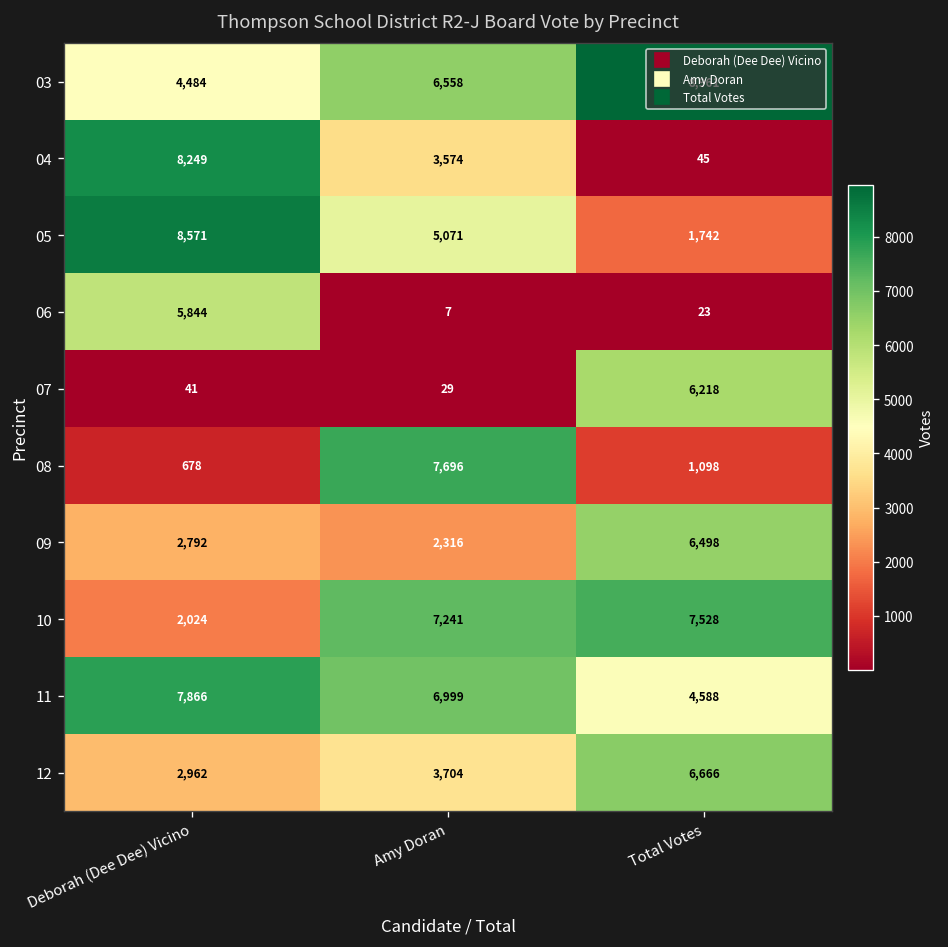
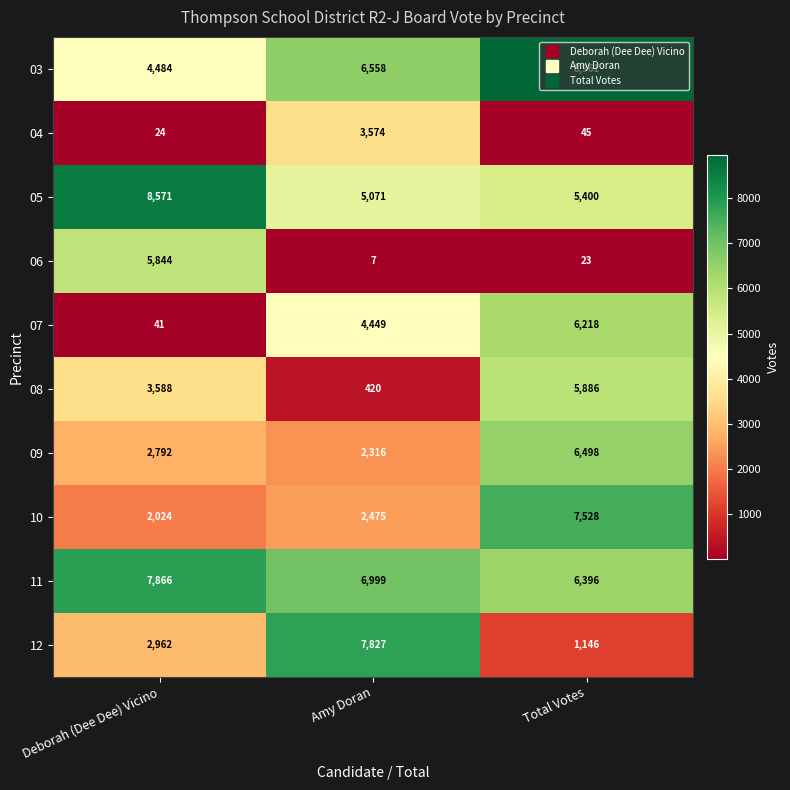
  {
    "03": {
      "Deborah (Dee Dee) Vicino": "4,484",
      "Amy Doran": "6,558"
    },
    "04": {
-     "Deborah (Dee Dee) Vicino": "8,249",
+     "Deborah (Dee Dee) Vicino": "24",
      "Amy Doran": "3,574",
      "Total Votes": "45"
    },
    "05": {
      "Deborah (Dee Dee) Vicino": "8,571",
      "Amy Doran": "5,071",
-     "Total Votes": "1,742"
+     "Total Votes": "5,400"
    },
    "06": {
      "Deborah (Dee Dee) Vicino": "5,844",
      "Amy Doran": "7",
      "Total Votes": "23"
    },
    "07": {
      "Deborah (Dee Dee) Vicino": "41",
-     "Amy Doran": "29",
+     "Amy Doran": "4,449",
      "Total Votes": "6,218"
    },
    "08": {
-     "Deborah (Dee Dee) Vicino": "678",
-     "Amy Doran": "7,696",
-     "Total Votes": "1,098"
+     "Deborah (Dee Dee) Vicino": "3,588",
+     "Amy Doran": "420",
+     "Total Votes": "5,886"
    },
    "09": {
      "Deborah (Dee Dee) Vicino": "2,792",
      "Amy Doran": "2,316",
      "Total Votes": "6,498"
    },
    "10": {
      "Deborah (Dee Dee) Vicino": "2,024",
-     "Amy Doran": "7,241",
+     "Amy Doran": "2,475",
      "Total Votes": "7,528"
    },
    "11": {
      "Deborah (Dee Dee) Vicino": "7,866",
      "Amy Doran": "6,999",
-     "Total Votes": "4,588"
+     "Total Votes": "6,396"
    },
    "12": {
      "Deborah (Dee Dee) Vicino": "2,962",
-     "Amy Doran": "3,704",
-     "Total Votes": "6,666"
+     "Amy Doran": "7,827",
+     "Total Votes": "1,146"
    }
  }
